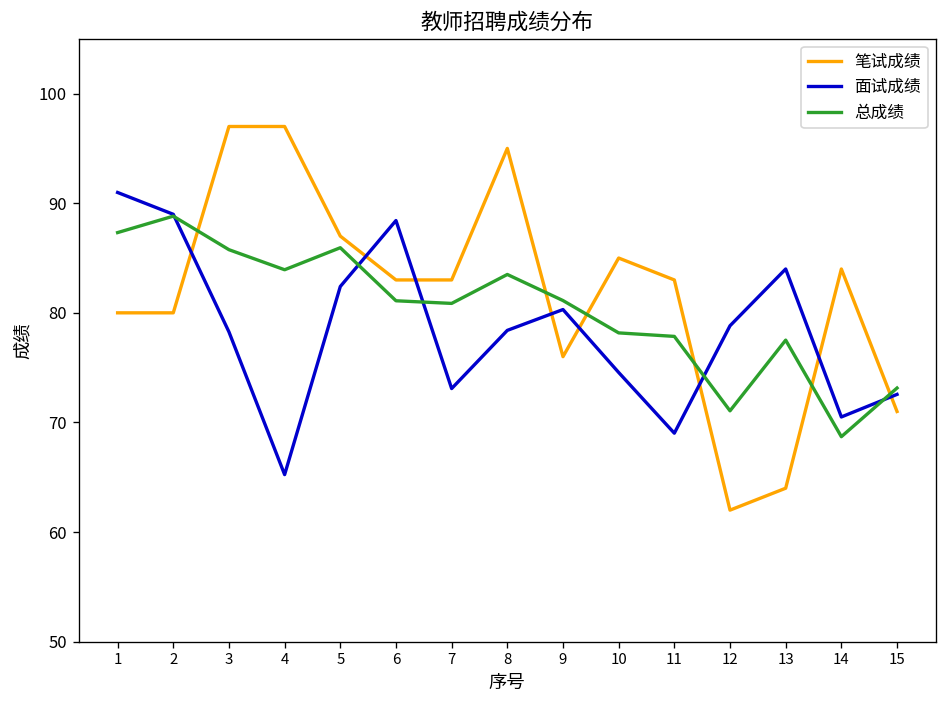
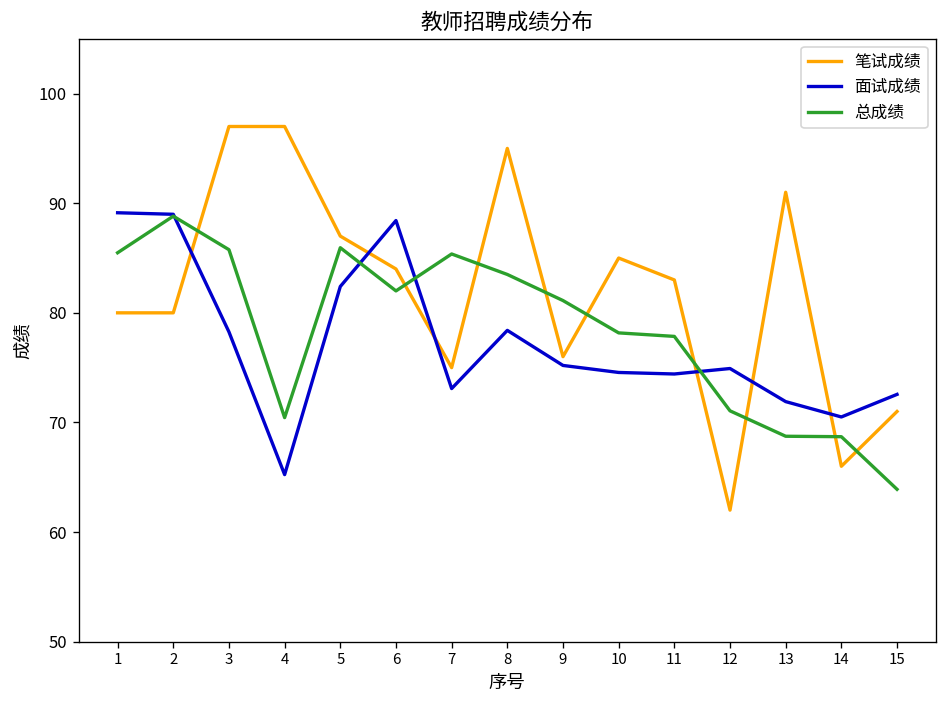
  {
    "笔试成绩": {
      "1": 80,
      "2": 80,
      "3": 97,
      "4": 97,
      "5": 87,
-     "6": 83,
-     "7": 83,
+     "6": 84,
+     "7": 75,
      "8": 95,
      "9": 76,
      "10": 85,
      "11": 83,
      "12": 62,
-     "13": 64,
-     "14": 84,
+     "13": 91,
+     "14": 66,
      "15": 71
    },
    "面试成绩": {
-     "1": 91,
+     "1": 89,
      "3": 78,
      "4": 65,
      "5": 82,
      "6": 88,
      "7": 73,
      "8": 78,
-     "9": 80,
+     "9": 75,
      "10": 75,
-     "11": 69,
-     "12": 79,
-     "13": 84,
+     "11": 74,
+     "12": 75,
+     "13": 72,
      "14": 71,
      "15": 73
    },
    "总成绩": {
-     "1": 87,
+     "1": 85,
      "3": 86,
-     "4": 84,
+     "4": 70,
      "5": 86,
-     "6": 81,
-     "7": 81,
+     "6": 82,
+     "7": 85,
      "8": 84,
      "9": 81,
      "10": 78,
      "11": 78,
      "12": 71,
-     "13": 78,
+     "13": 69,
      "14": 69,
-     "15": 73
+     "15": 64
    }
  }
